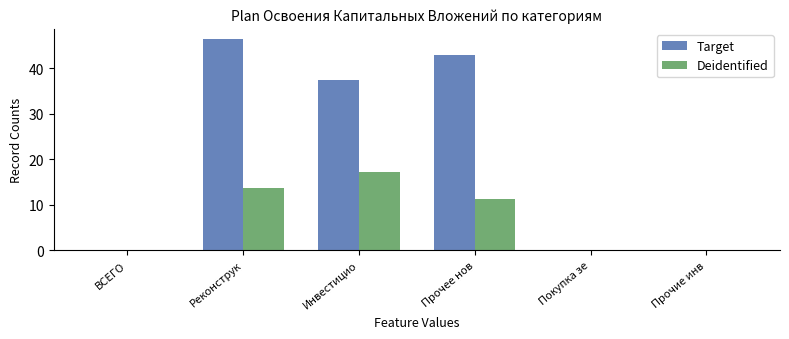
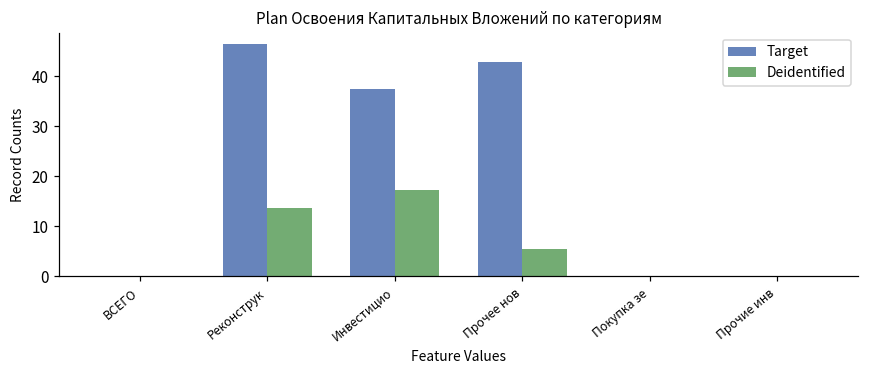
  {
    "Target": {
      "ВСЕГО": 0,
      "Реконструк": 46,
      "Инвестицио": 37,
      "Прочее нов": 43,
      "Покупка зе": 0,
      "Прочие инв": 0
    },
    "Deidentified": {
      "ВСЕГО": 0,
      "Реконструк": 14,
      "Инвестицио": 17,
-     "Прочее нов": 11,
+     "Прочее нов": 6,
      "Покупка зе": 0,
      "Прочие инв": 0
    }
  }
